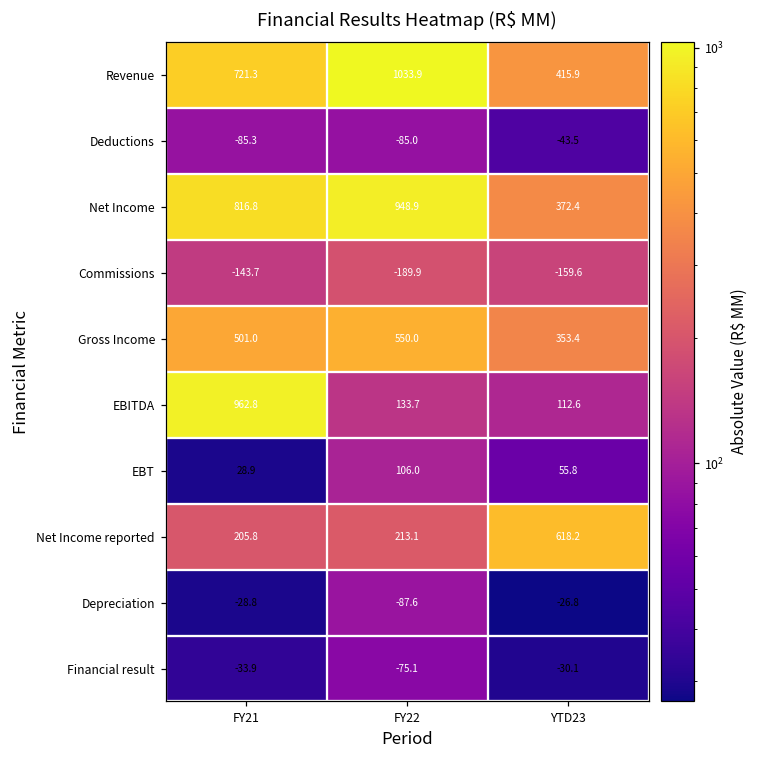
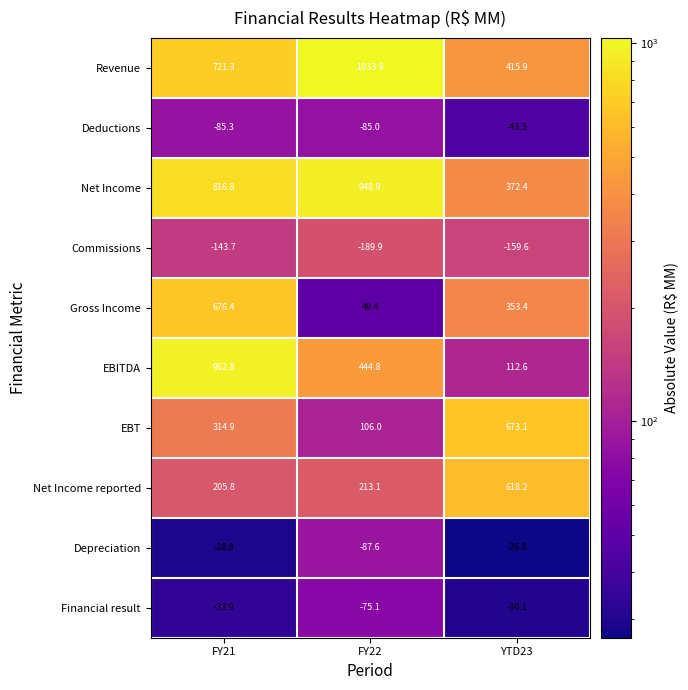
  {
    "Revenue": {
      "FY21": 721.3,
      "FY22": 1033.9,
      "YTD23": 415.9
    },
    "Deductions": {
      "FY21": -85.3,
      "FY22": -85.0,
      "YTD23": -43.5
    },
    "Net Income": {
      "FY21": 816.8,
      "FY22": 948.9,
      "YTD23": 372.4
    },
    "Commissions": {
      "FY21": -143.7,
      "FY22": -189.9,
      "YTD23": -159.6
    },
    "Gross Income": {
-     "FY21": 501.0,
-     "FY22": 550.0,
+     "FY21": 676.4,
+     "FY22": 49.4,
      "YTD23": 353.4
    },
    "EBITDA": {
      "FY21": 962.8,
-     "FY22": 133.7,
+     "FY22": 444.8,
      "YTD23": 112.6
    },
    "EBT": {
-     "FY21": 28.9,
+     "FY21": 314.9,
      "FY22": 106.0,
-     "YTD23": 55.8
+     "YTD23": 673.1
    },
    "Net Income reported": {
      "FY21": 205.8,
      "FY22": 213.1,
      "YTD23": 618.2
    },
    "Depreciation": {
      "FY21": -28.8,
      "FY22": -87.6,
      "YTD23": -26.8
    },
    "Financial result": {
      "FY21": -33.9,
      "FY22": -75.1,
      "YTD23": -30.1
    }
  }
